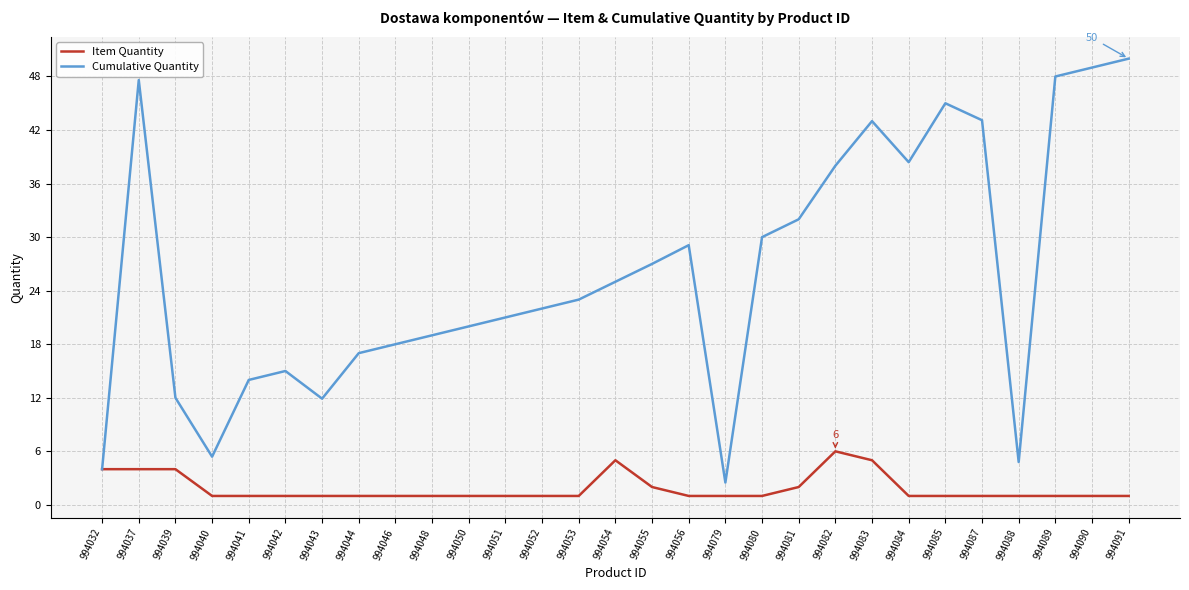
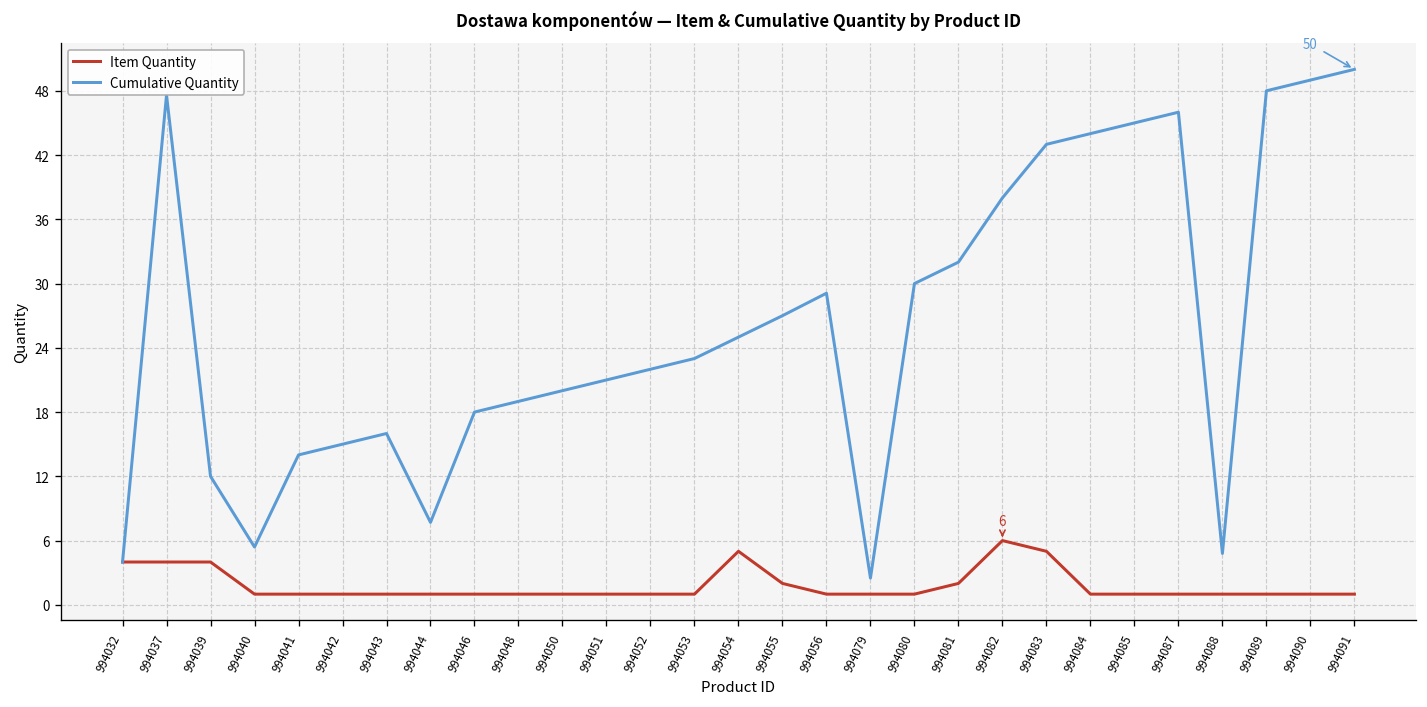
  {
    "Item Quantity": {
      "994082": 6
    },
    "Cumulative Quantity": {
      "994037": 48,
      "994039": 12,
      "994040": 5,
      "994041": 14,
      "994042": 15,
-     "994043": 12,
-     "994044": 17,
+     "994043": 16,
+     "994044": 8,
      "994046": 18,
      "994048": 19,
      "994050": 20,
      "994051": 21,
      "994052": 22,
      "994053": 23,
      "994054": 25,
      "994055": 27,
      "994056": 29,
      "994079": 3,
      "994080": 30,
      "994081": 32,
      "994082": 38,
      "994083": 43,
-     "994084": 38,
+     "994084": 44,
      "994085": 45,
-     "994087": 43,
+     "994087": 46,
      "994088": 5,
      "994089": 48,
      "994090": 49
    }
  }
